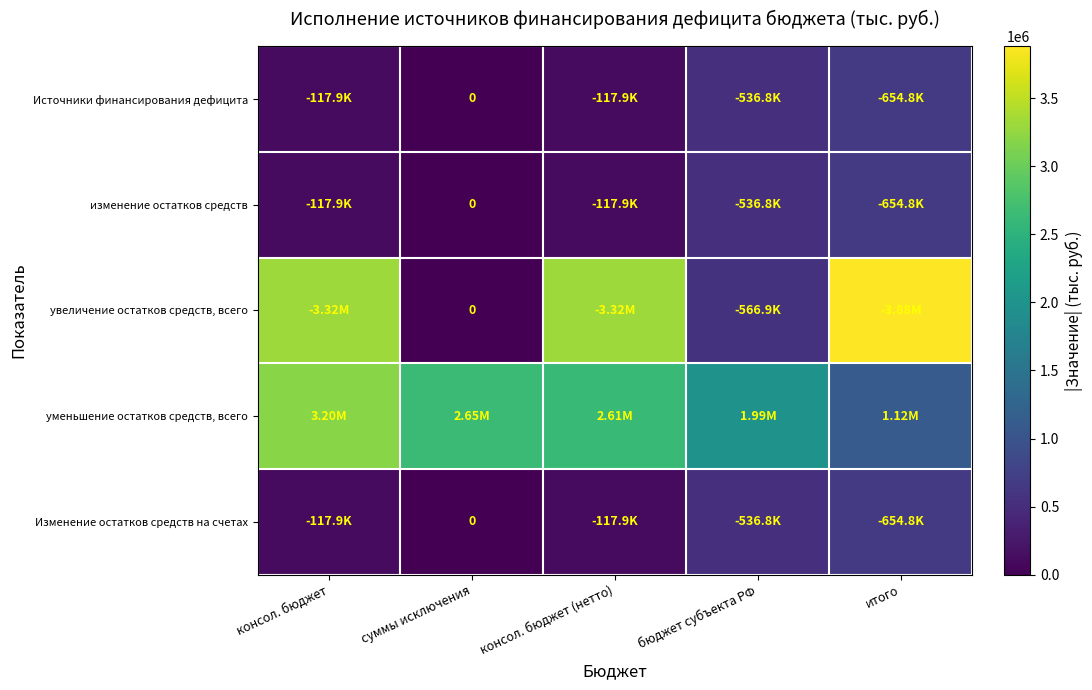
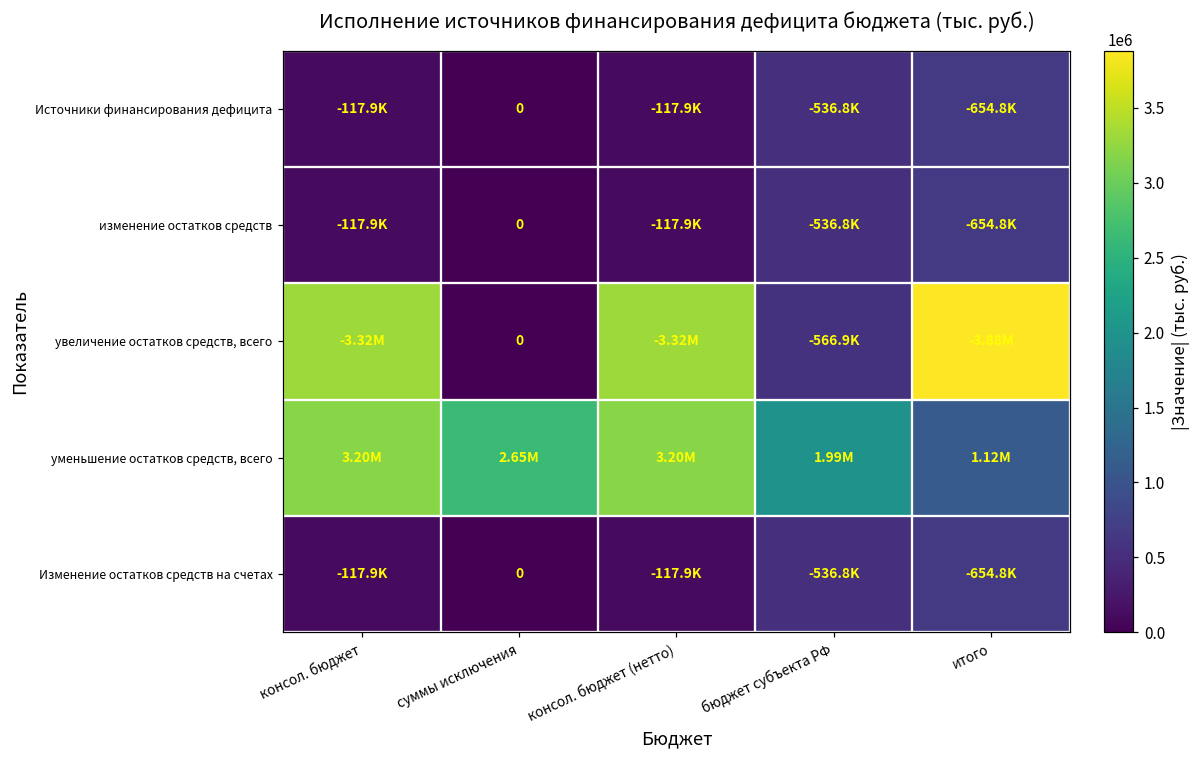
  {
    "Источники финансирования дефицита": {
      "консол. бюджет": "-117.9K",
      "суммы исключения": "0",
      "консол. бюджет (нетто)": "-117.9K",
      "бюджет субъекта РФ": "-536.8K",
      "итого": "-654.8K"
    },
    "изменение остатков средств": {
      "консол. бюджет": "-117.9K",
      "суммы исключения": "0",
      "консол. бюджет (нетто)": "-117.9K",
      "бюджет субъекта РФ": "-536.8K",
      "итого": "-654.8K"
    },
    "увеличение остатков средств, всего": {
      "консол. бюджет": "-3.32M",
      "суммы исключения": "0",
      "консол. бюджет (нетто)": "-3.32M",
      "бюджет субъекта РФ": "-566.9K"
    },
    "уменьшение остатков средств, всего": {
      "консол. бюджет": "3.20M",
      "суммы исключения": "2.65M",
-     "консол. бюджет (нетто)": "2.61M",
+     "консол. бюджет (нетто)": "3.20M",
      "бюджет субъекта РФ": "1.99M",
      "итого": "1.12M"
    },
    "Изменение остатков средств на счетах": {
      "консол. бюджет": "-117.9K",
      "суммы исключения": "0",
      "консол. бюджет (нетто)": "-117.9K",
      "бюджет субъекта РФ": "-536.8K",
      "итого": "-654.8K"
    }
  }
